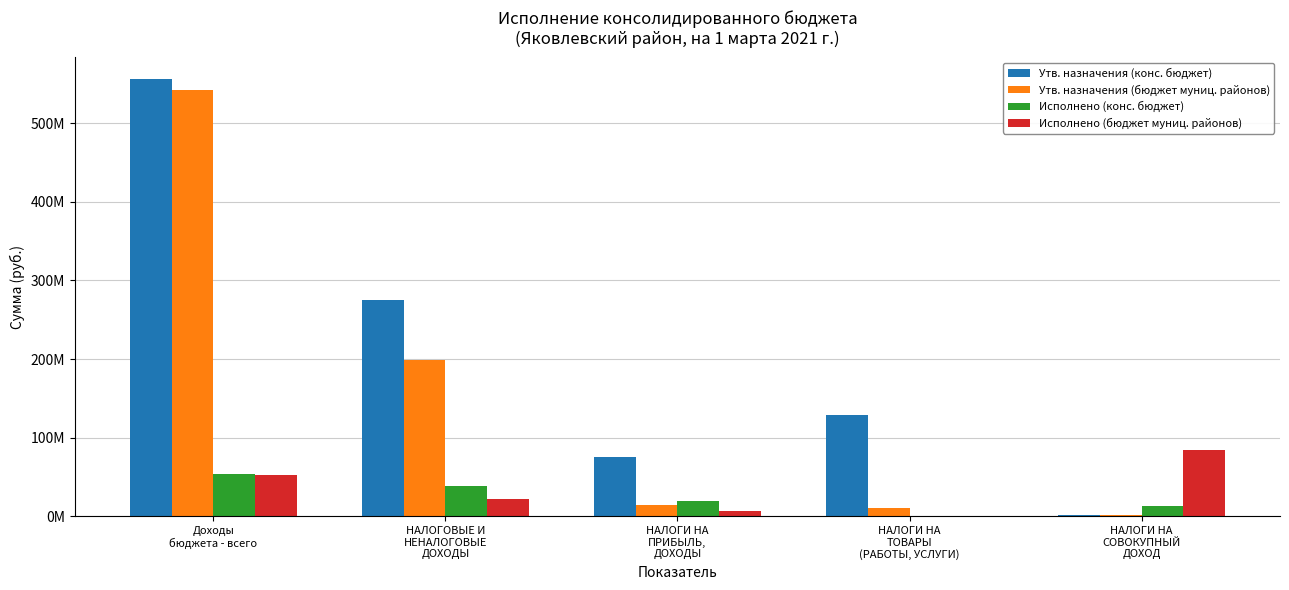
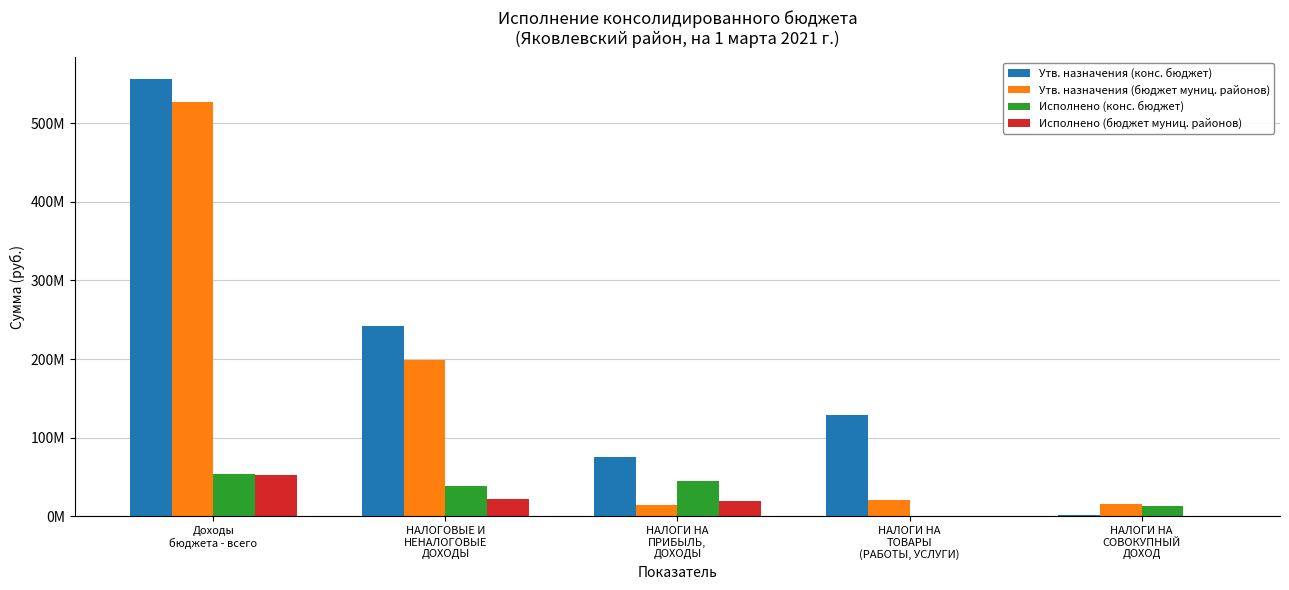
  {
    "Утв. назначения (конс. бюджет)": {
      "Доходы бюджета - всего": 560000000,
-     "НАЛОГОВЫЕ И НЕНАЛОГОВЫЕ ДОХОДЫ": 280000000,
+     "НАЛОГОВЫЕ И НЕНАЛОГОВЫЕ ДОХОДЫ": 240000000,
      "НАЛОГИ НА ПРИБЫЛЬ, ДОХОДЫ": 80000000,
      "НАЛОГИ НА ТОВАРЫ (РАБОТЫ, УСЛУГИ)": 130000000
    },
    "Утв. назначения (бюджет муниц. районов)": {
-     "Доходы бюджета - всего": 540000000,
+     "Доходы бюджета - всего": 530000000,
      "НАЛОГОВЫЕ И НЕНАЛОГОВЫЕ ДОХОДЫ": 200000000,
      "НАЛОГИ НА ПРИБЫЛЬ, ДОХОДЫ": 10000000,
-     "НАЛОГИ НА ТОВАРЫ (РАБОТЫ, УСЛУГИ)": 10000000,
-     "НАЛОГИ НА СОВОКУПНЫЙ ДОХОД": 0
+     "НАЛОГИ НА ТОВАРЫ (РАБОТЫ, УСЛУГИ)": 20000000,
+     "НАЛОГИ НА СОВОКУПНЫЙ ДОХОД": 20000000
    },
    "Исполнено (конс. бюджет)": {
      "Доходы бюджета - всего": 50000000,
      "НАЛОГОВЫЕ И НЕНАЛОГОВЫЕ ДОХОДЫ": 40000000,
-     "НАЛОГИ НА ПРИБЫЛЬ, ДОХОДЫ": 20000000,
+     "НАЛОГИ НА ПРИБЫЛЬ, ДОХОДЫ": 50000000,
      "НАЛОГИ НА СОВОКУПНЫЙ ДОХОД": 10000000
    },
    "Исполнено (бюджет муниц. районов)": {
      "Доходы бюджета - всего": 50000000,
      "НАЛОГОВЫЕ И НЕНАЛОГОВЫЕ ДОХОДЫ": 20000000,
-     "НАЛОГИ НА ПРИБЫЛЬ, ДОХОДЫ": 10000000,
-     "НАЛОГИ НА СОВОКУПНЫЙ ДОХОД": 90000000
+     "НАЛОГИ НА ПРИБЫЛЬ, ДОХОДЫ": 20000000,
+     "НАЛОГИ НА СОВОКУПНЫЙ ДОХОД": 0
    }
  }
